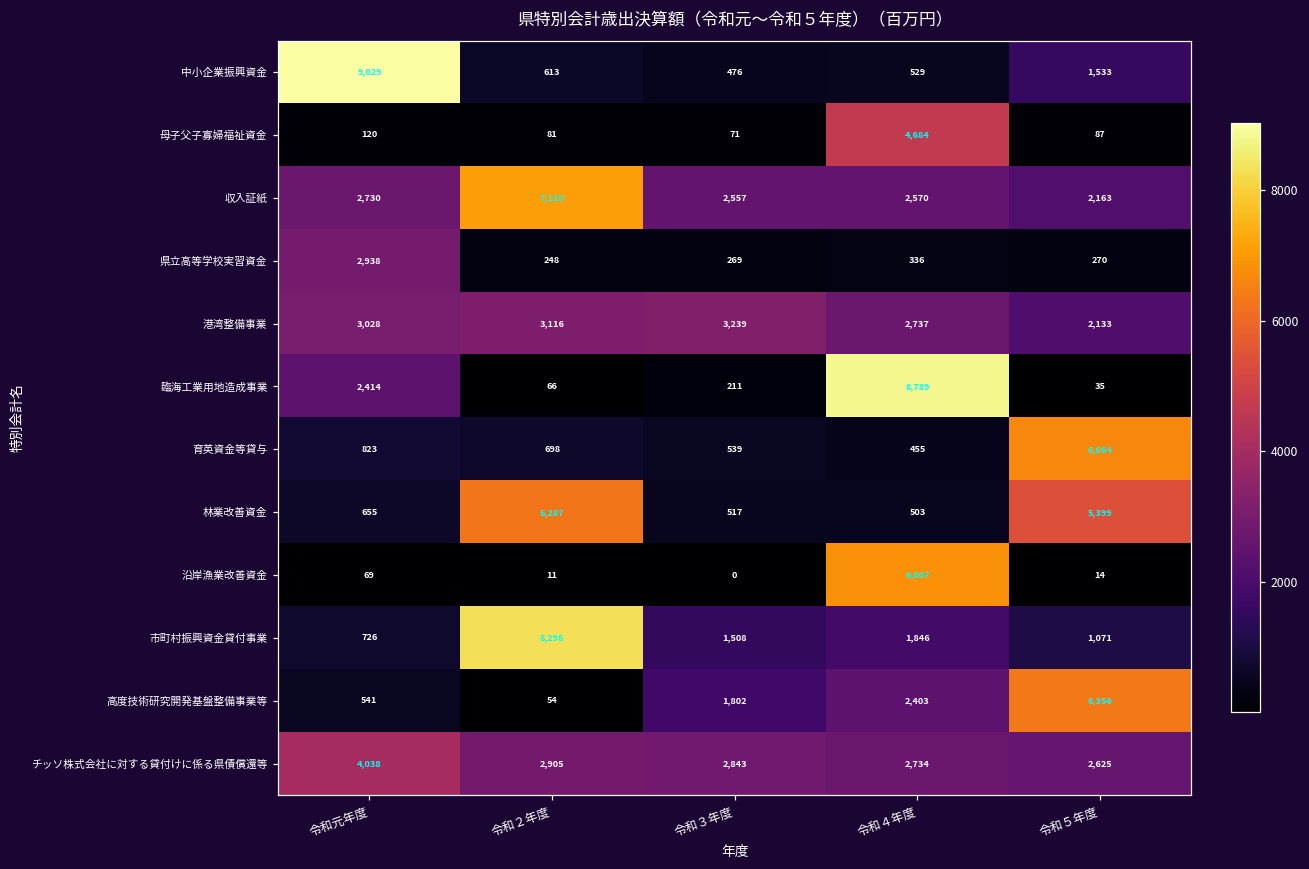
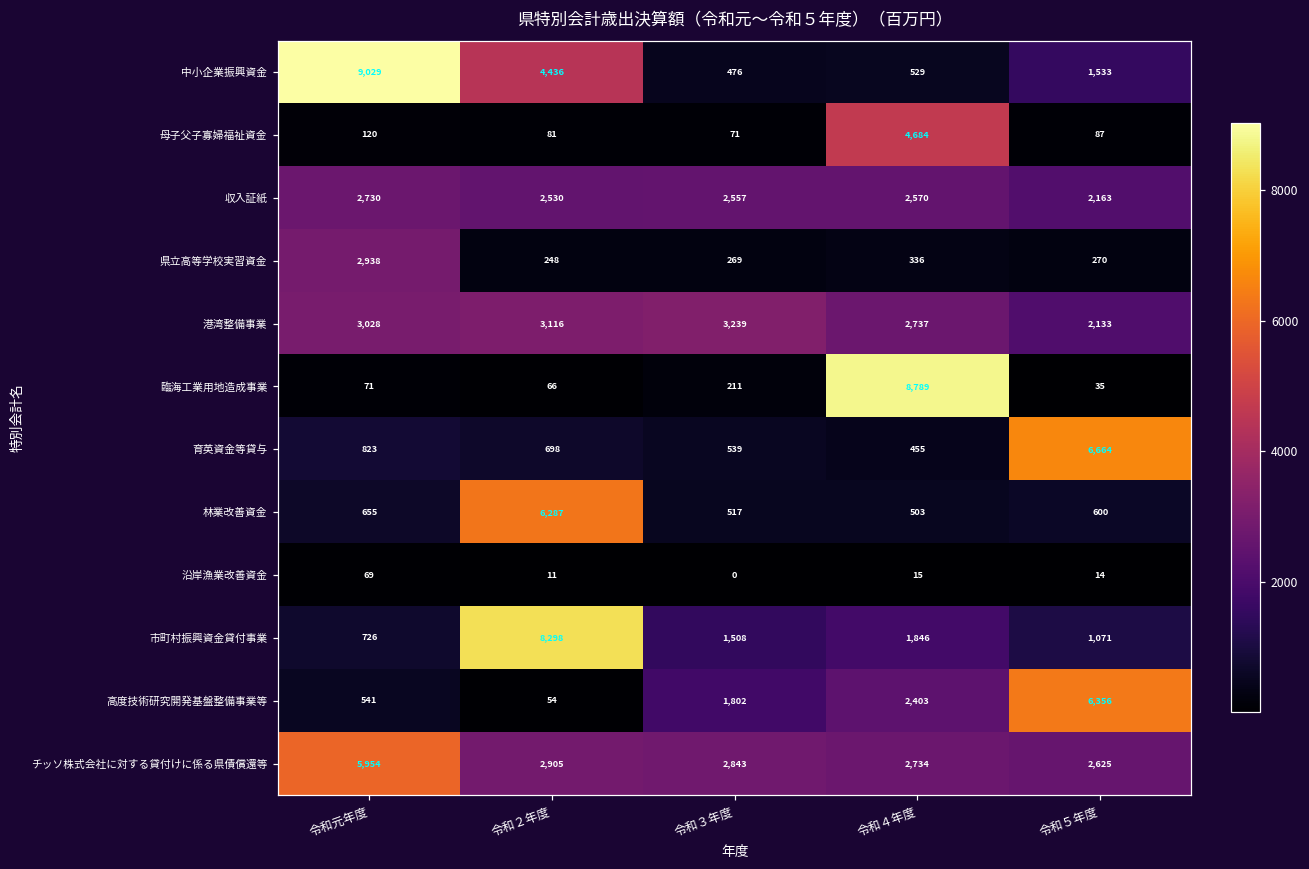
  {
    "中小企業振興資金": {
      "令和元年度": "9,029",
-     "令和２年度": "613",
+     "令和２年度": "4,436",
      "令和３年度": "476",
      "令和４年度": "529",
      "令和５年度": "1,533"
    },
    "母子父子寡婦福祉資金": {
      "令和元年度": "120",
      "令和２年度": "81",
      "令和３年度": "71",
      "令和４年度": "4,684",
      "令和５年度": "87"
    },
    "収入証紙": {
      "令和元年度": "2,730",
-     "令和２年度": "7,110",
+     "令和２年度": "2,530",
      "令和３年度": "2,557",
      "令和４年度": "2,570",
      "令和５年度": "2,163"
    },
    "県立高等学校実習資金": {
      "令和元年度": "2,938",
      "令和２年度": "248",
      "令和３年度": "269",
      "令和４年度": "336",
      "令和５年度": "270"
    },
    "港湾整備事業": {
      "令和元年度": "3,028",
      "令和２年度": "3,116",
      "令和３年度": "3,239",
      "令和４年度": "2,737",
      "令和５年度": "2,133"
    },
    "臨海工業用地造成事業": {
-     "令和元年度": "2,414",
+     "令和元年度": "71",
      "令和２年度": "66",
      "令和３年度": "211",
      "令和４年度": "8,789",
      "令和５年度": "35"
    },
    "育英資金等貸与": {
      "令和元年度": "823",
      "令和２年度": "698",
      "令和３年度": "539",
      "令和４年度": "455",
      "令和５年度": "6,664"
    },
    "林業改善資金": {
      "令和元年度": "655",
      "令和２年度": "6,287",
      "令和３年度": "517",
      "令和４年度": "503",
-     "令和５年度": "5,399"
+     "令和５年度": "600"
    },
    "沿岸漁業改善資金": {
      "令和元年度": "69",
      "令和２年度": "11",
      "令和３年度": "0",
-     "令和４年度": "6,807",
+     "令和４年度": "15",
      "令和５年度": "14"
    },
    "市町村振興資金貸付事業": {
      "令和元年度": "726",
      "令和２年度": "8,298",
      "令和３年度": "1,508",
      "令和４年度": "1,846",
      "令和５年度": "1,071"
    },
    "高度技術研究開発基盤整備事業等": {
      "令和元年度": "541",
      "令和２年度": "54",
      "令和３年度": "1,802",
      "令和４年度": "2,403",
      "令和５年度": "6,356"
    },
    "チッソ株式会社に対する貸付けに係る県債償還等": {
-     "令和元年度": "4,038",
+     "令和元年度": "5,954",
      "令和２年度": "2,905",
      "令和３年度": "2,843",
      "令和４年度": "2,734",
      "令和５年度": "2,625"
    }
  }
